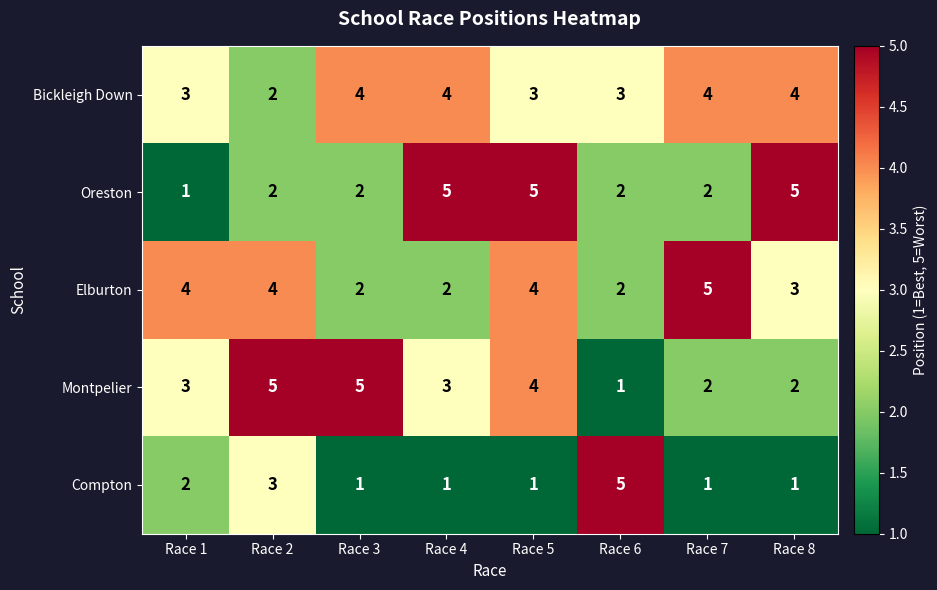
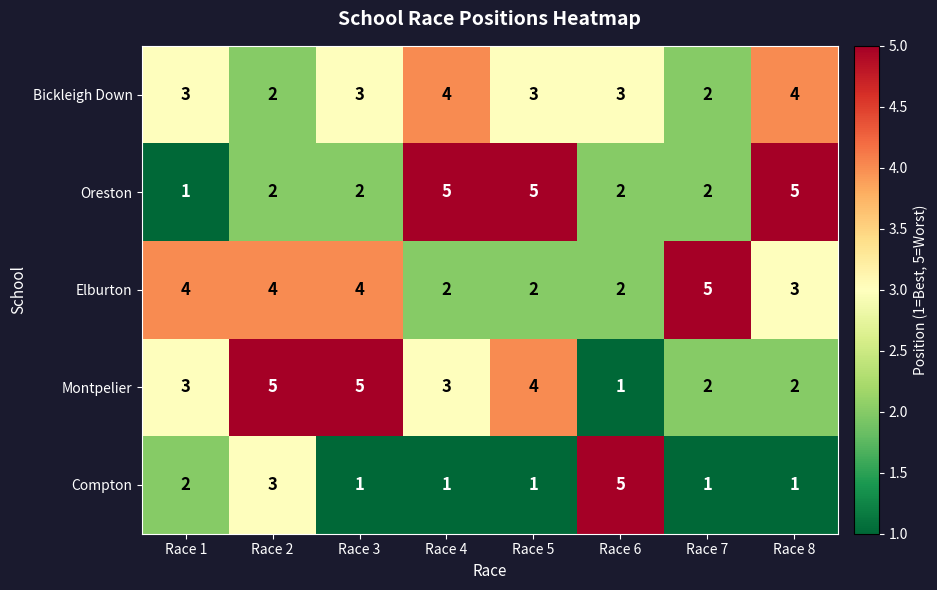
  {
    "Bickleigh Down": {
      "Race 1": 3,
      "Race 2": 2,
-     "Race 3": 4,
+     "Race 3": 3,
      "Race 4": 4,
      "Race 5": 3,
      "Race 6": 3,
-     "Race 7": 4,
+     "Race 7": 2,
      "Race 8": 4
    },
    "Oreston": {
      "Race 1": 1,
      "Race 2": 2,
      "Race 3": 2,
      "Race 4": 5,
      "Race 5": 5,
      "Race 6": 2,
      "Race 7": 2,
      "Race 8": 5
    },
    "Elburton": {
      "Race 1": 4,
      "Race 2": 4,
-     "Race 3": 2,
+     "Race 3": 4,
      "Race 4": 2,
-     "Race 5": 4,
+     "Race 5": 2,
      "Race 6": 2,
      "Race 7": 5,
      "Race 8": 3
    },
    "Montpelier": {
      "Race 1": 3,
      "Race 2": 5,
      "Race 3": 5,
      "Race 4": 3,
      "Race 5": 4,
      "Race 6": 1,
      "Race 7": 2,
      "Race 8": 2
    },
    "Compton": {
      "Race 1": 2,
      "Race 2": 3,
      "Race 3": 1,
      "Race 4": 1,
      "Race 5": 1,
      "Race 6": 5,
      "Race 7": 1,
      "Race 8": 1
    }
  }
